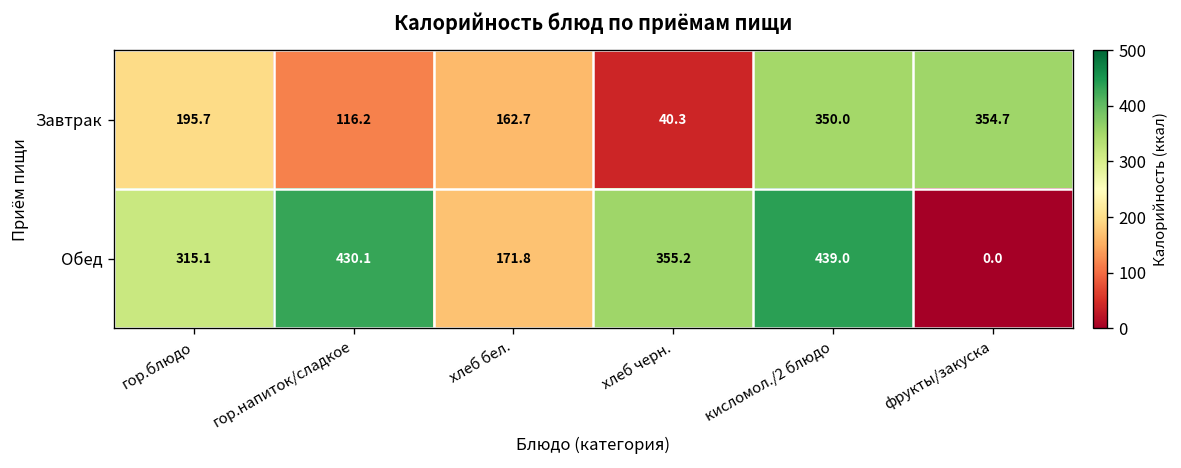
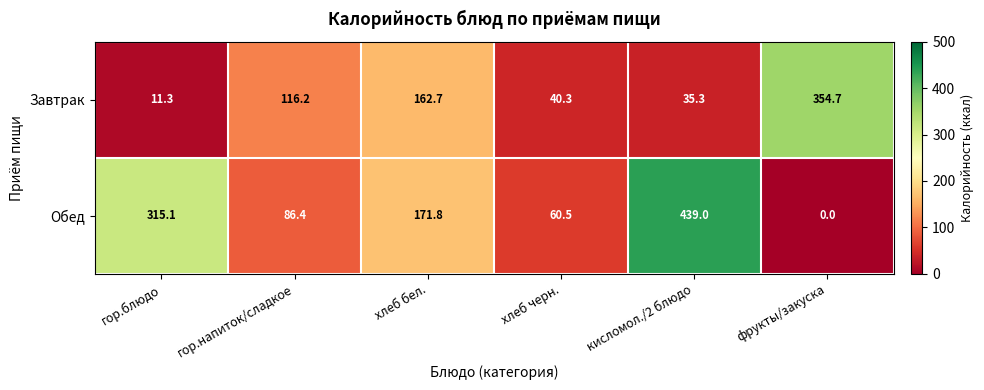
  {
    "Завтрак": {
-     "гор.блюдо": 195.7,
+     "гор.блюдо": 11.3,
      "гор.напиток/сладкое": 116.2,
      "хлеб бел.": 162.7,
      "хлеб черн.": 40.3,
-     "кисломол./2 блюдо": 350.0,
+     "кисломол./2 блюдо": 35.3,
      "фрукты/закуска": 354.7
    },
    "Обед": {
      "гор.блюдо": 315.1,
-     "гор.напиток/сладкое": 430.1,
+     "гор.напиток/сладкое": 86.4,
      "хлеб бел.": 171.8,
-     "хлеб черн.": 355.2,
+     "хлеб черн.": 60.5,
      "кисломол./2 блюдо": 439.0,
      "фрукты/закуска": 0.0
    }
  }
